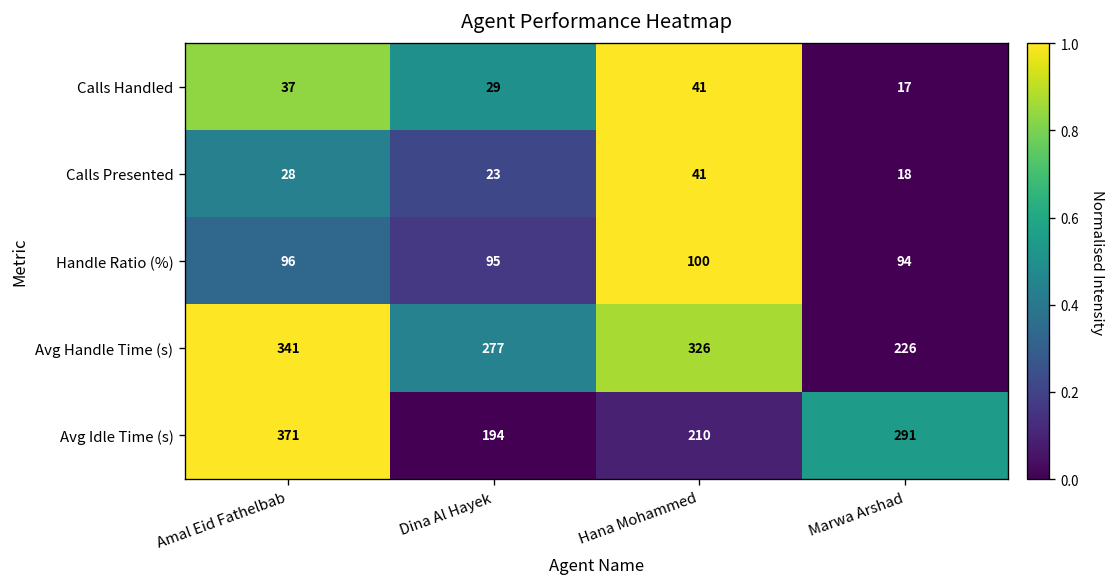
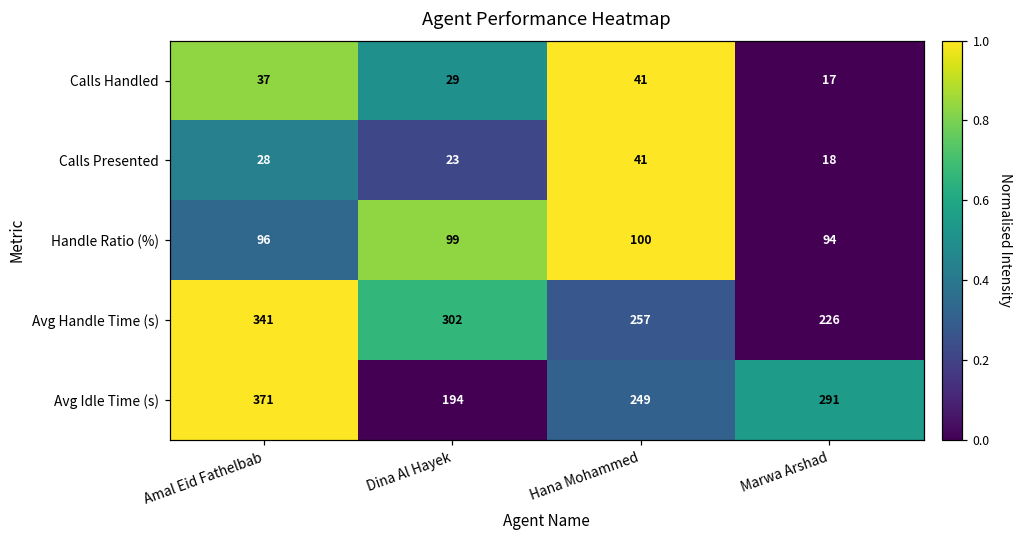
  {
    "Calls Handled": {
      "Amal Eid Fathelbab": 37,
      "Dina Al Hayek": 29,
      "Hana Mohammed": 41,
      "Marwa Arshad": 17
    },
    "Calls Presented": {
      "Amal Eid Fathelbab": 28,
      "Dina Al Hayek": 23,
      "Hana Mohammed": 41,
      "Marwa Arshad": 18
    },
    "Handle Ratio (%)": {
      "Amal Eid Fathelbab": 96,
-     "Dina Al Hayek": 95,
+     "Dina Al Hayek": 99,
      "Hana Mohammed": 100,
      "Marwa Arshad": 94
    },
    "Avg Handle Time (s)": {
      "Amal Eid Fathelbab": 341,
-     "Dina Al Hayek": 277,
-     "Hana Mohammed": 326,
+     "Dina Al Hayek": 302,
+     "Hana Mohammed": 257,
      "Marwa Arshad": 226
    },
    "Avg Idle Time (s)": {
      "Amal Eid Fathelbab": 371,
      "Dina Al Hayek": 194,
-     "Hana Mohammed": 210,
+     "Hana Mohammed": 249,
      "Marwa Arshad": 291
    }
  }
